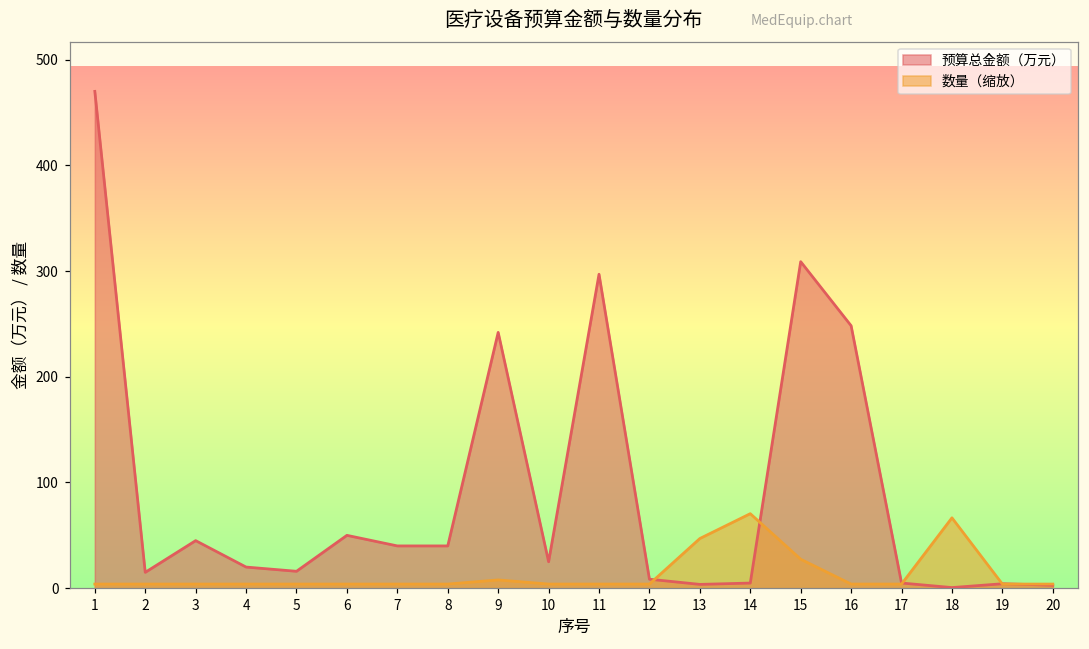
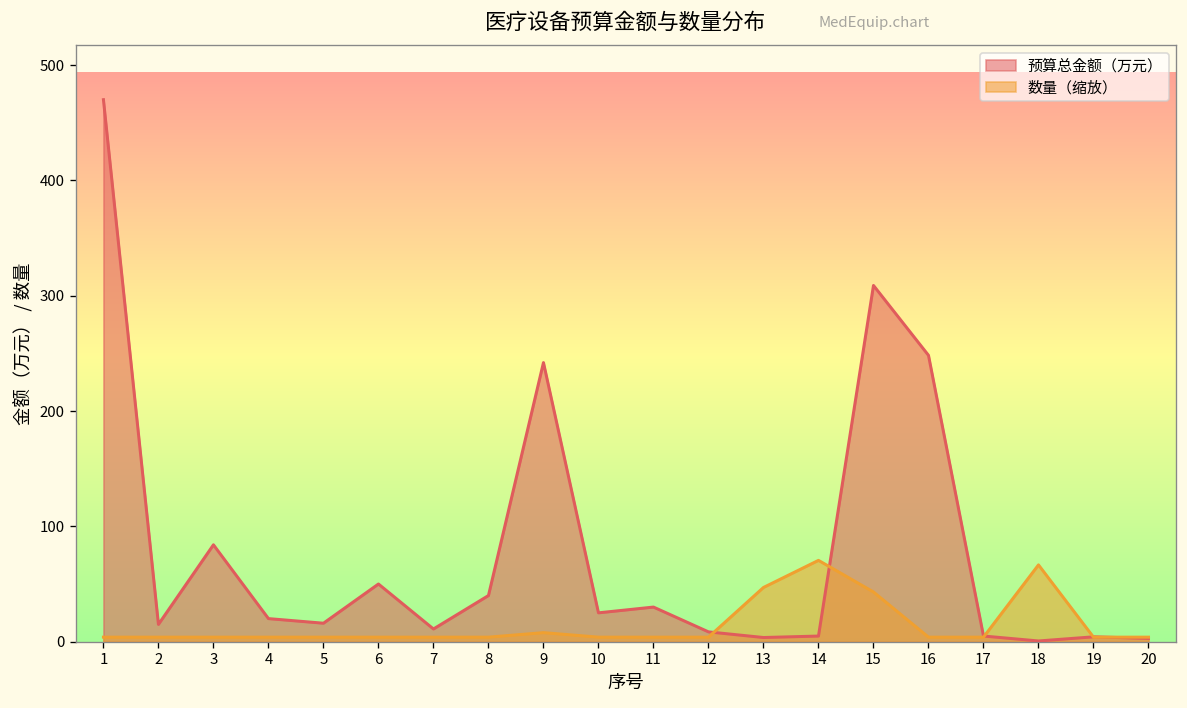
  {
    "预算总金额（万元）": {
      "1": 470,
      "2": 20,
-     "3": 50,
+     "3": 80,
      "4": 20,
      "5": 20,
      "6": 50,
-     "7": 40,
+     "7": 10,
      "8": 40,
      "9": 240,
      "10": 30,
-     "11": 300,
+     "11": 30,
      "12": 10,
      "13": 0,
      "14": 0,
      "15": 310,
      "16": 250,
      "18": 0
    },
    "数量（缩放）": {
      "1": 0,
      "2": 0,
      "3": 0,
      "4": 0,
      "5": 0,
      "6": 0,
      "7": 0,
      "8": 0,
      "9": 10,
      "10": 0,
      "11": 0,
      "12": 0,
      "13": 50,
      "14": 70,
-     "15": 30,
+     "15": 40,
      "16": 0,
      "18": 70
    }
  }
